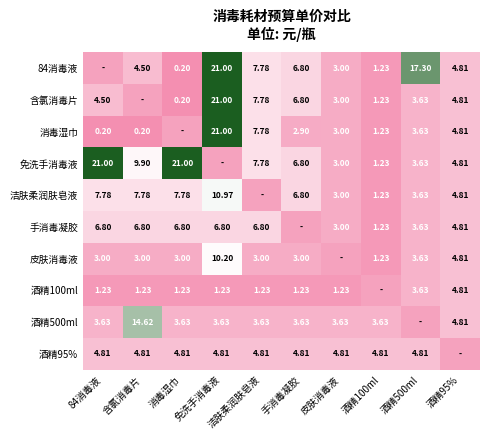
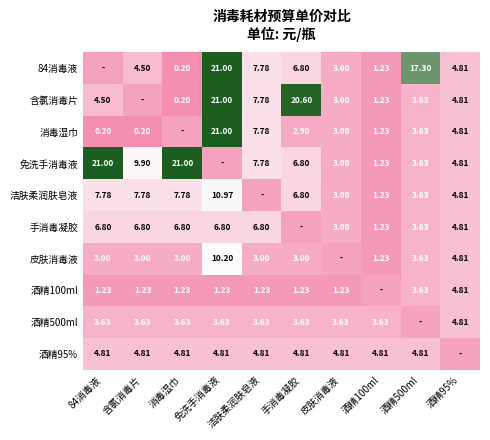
  {
    "84消毒液": {
      "含氯消毒片": 4.50,
      "消毒湿巾": 0.20,
      "免洗手消毒液": 21.00,
      "洁肤柔润肤皂液": 7.78,
      "手消毒凝胶": 6.80,
      "皮肤消毒液": 3.00,
      "酒精100ml": 1.23,
      "酒精500ml": 17.30,
      "酒精95%": 4.81
    },
    "含氯消毒片": {
      "84消毒液": 4.50,
      "消毒湿巾": 0.20,
      "免洗手消毒液": 21.00,
      "洁肤柔润肤皂液": 7.78,
-     "手消毒凝胶": 6.80,
+     "手消毒凝胶": 20.60,
      "皮肤消毒液": 3.00,
      "酒精100ml": 1.23,
      "酒精500ml": 3.63,
      "酒精95%": 4.81
    },
    "消毒湿巾": {
      "84消毒液": 0.20,
      "含氯消毒片": 0.20,
      "免洗手消毒液": 21.00,
      "洁肤柔润肤皂液": 7.78,
      "手消毒凝胶": 2.90,
      "皮肤消毒液": 3.00,
      "酒精100ml": 1.23,
      "酒精500ml": 3.63,
      "酒精95%": 4.81
    },
    "免洗手消毒液": {
      "84消毒液": 21.00,
      "含氯消毒片": 9.90,
      "消毒湿巾": 21.00,
      "洁肤柔润肤皂液": 7.78,
      "手消毒凝胶": 6.80,
      "皮肤消毒液": 3.00,
      "酒精100ml": 1.23,
      "酒精500ml": 3.63,
      "酒精95%": 4.81
    },
    "洁肤柔润肤皂液": {
      "84消毒液": 7.78,
      "含氯消毒片": 7.78,
      "消毒湿巾": 7.78,
      "免洗手消毒液": 10.97,
      "手消毒凝胶": 6.80,
      "皮肤消毒液": 3.00,
      "酒精100ml": 1.23,
      "酒精500ml": 3.63,
      "酒精95%": 4.81
    },
    "手消毒凝胶": {
      "84消毒液": 6.80,
      "含氯消毒片": 6.80,
      "消毒湿巾": 6.80,
      "免洗手消毒液": 6.80,
      "洁肤柔润肤皂液": 6.80,
      "皮肤消毒液": 3.00,
      "酒精100ml": 1.23,
      "酒精500ml": 3.63,
      "酒精95%": 4.81
    },
    "皮肤消毒液": {
      "84消毒液": 3.00,
      "含氯消毒片": 3.00,
      "消毒湿巾": 3.00,
      "免洗手消毒液": 10.20,
      "洁肤柔润肤皂液": 3.00,
      "手消毒凝胶": 3.00,
      "酒精100ml": 1.23,
      "酒精500ml": 3.63,
      "酒精95%": 4.81
    },
    "酒精100ml": {
      "84消毒液": 1.23,
      "含氯消毒片": 1.23,
      "消毒湿巾": 1.23,
      "免洗手消毒液": 1.23,
      "洁肤柔润肤皂液": 1.23,
      "手消毒凝胶": 1.23,
      "皮肤消毒液": 1.23,
      "酒精500ml": 3.63,
      "酒精95%": 4.81
    },
    "酒精500ml": {
      "84消毒液": 3.63,
-     "含氯消毒片": 14.62,
+     "含氯消毒片": 3.63,
      "消毒湿巾": 3.63,
      "免洗手消毒液": 3.63,
      "洁肤柔润肤皂液": 3.63,
      "手消毒凝胶": 3.63,
      "皮肤消毒液": 3.63,
      "酒精100ml": 3.63,
      "酒精95%": 4.81
    },
    "酒精95%": {
      "84消毒液": 4.81,
      "含氯消毒片": 4.81,
      "消毒湿巾": 4.81,
      "免洗手消毒液": 4.81,
      "洁肤柔润肤皂液": 4.81,
      "手消毒凝胶": 4.81,
      "皮肤消毒液": 4.81,
      "酒精100ml": 4.81,
      "酒精500ml": 4.81
    }
  }
